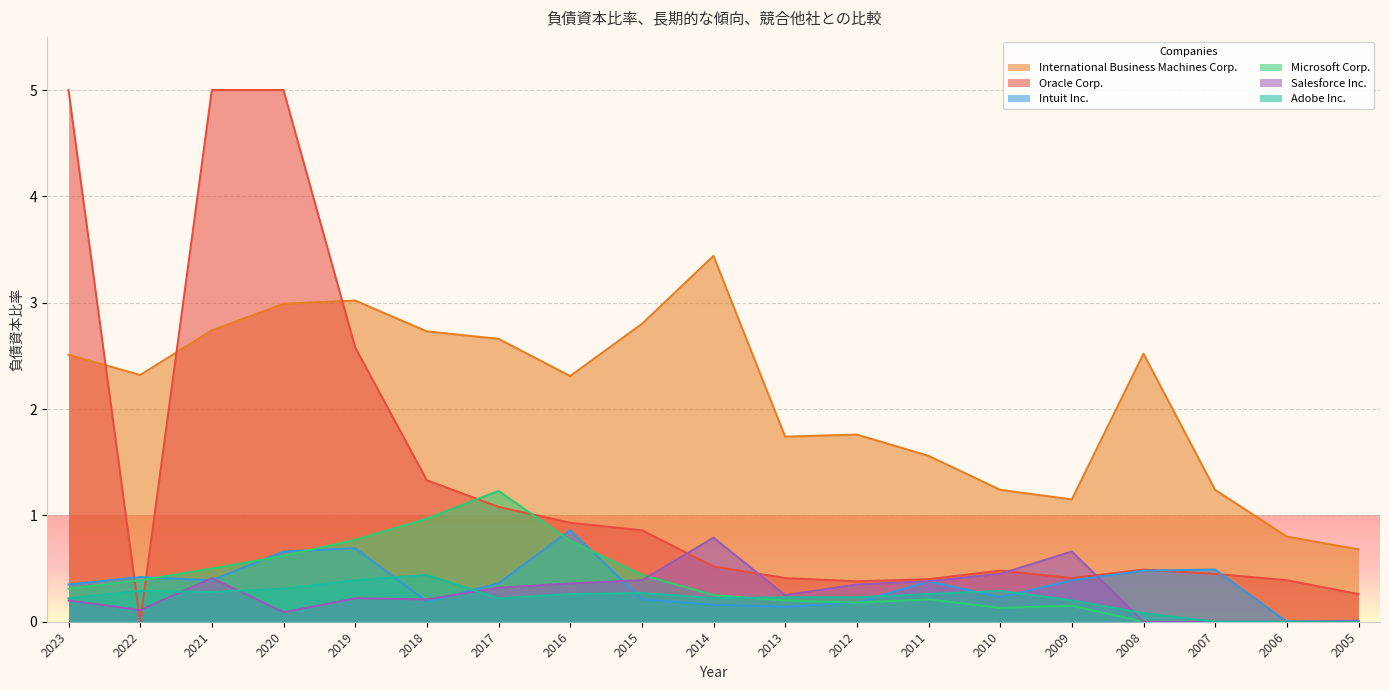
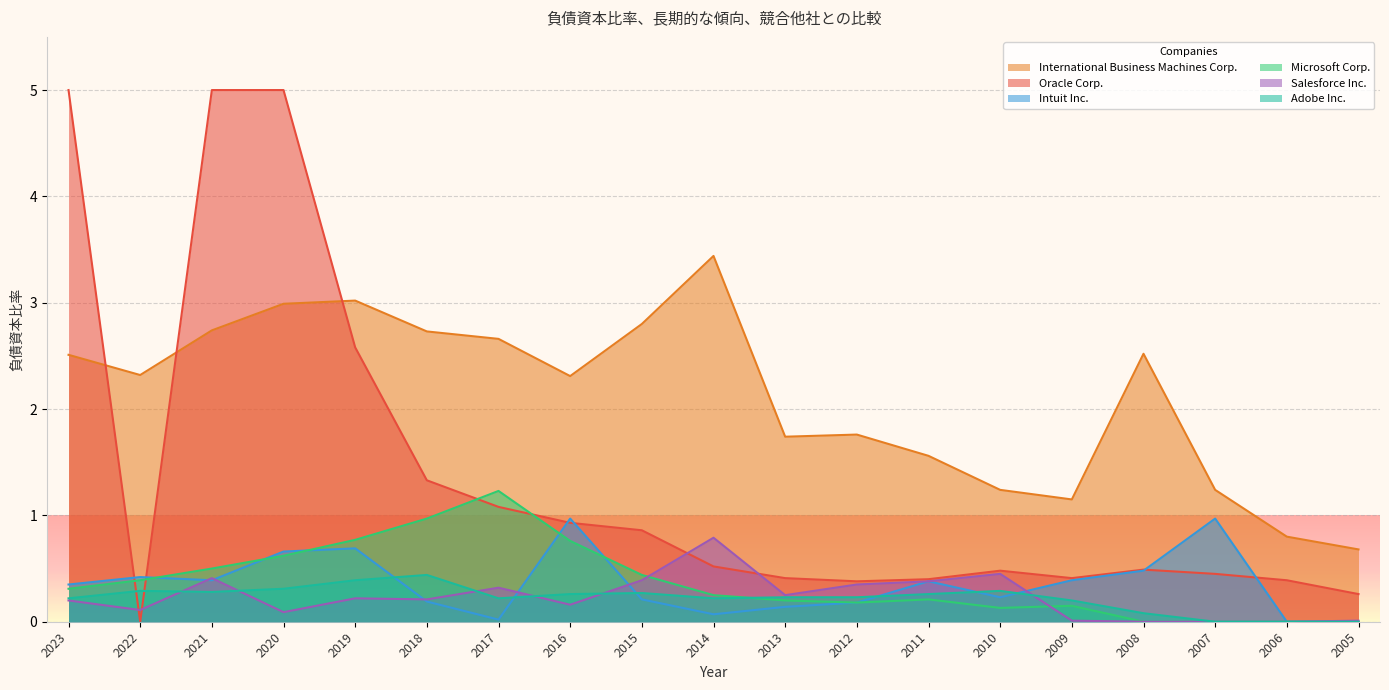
  {
    "Intuit Inc.": {
      "2023": 0.35,
      "2022": 0.42,
      "2020": 0.66,
      "2019": 0.69,
-     "2017": 0.36,
-     "2016": 0.86,
+     "2017": 0.02,
+     "2016": 0.97,
      "2015": 0.21,
-     "2014": 0.16,
+     "2014": 0.07,
      "2013": 0.14,
      "2010": 0.23,
-     "2007": 0.49
+     "2007": 0.97
    },
    "Salesforce Inc.": {
      "2022": 0.11,
      "2020": 0.09,
      "2019": 0.22,
      "2017": 0.32,
-     "2016": 0.36,
+     "2016": 0.16,
      "2015": 0.39,
      "2014": 0.79,
      "2012": 0.35,
      "2010": 0.45,
-     "2009": 0.66
+     "2009": 0.01
    }
  }
